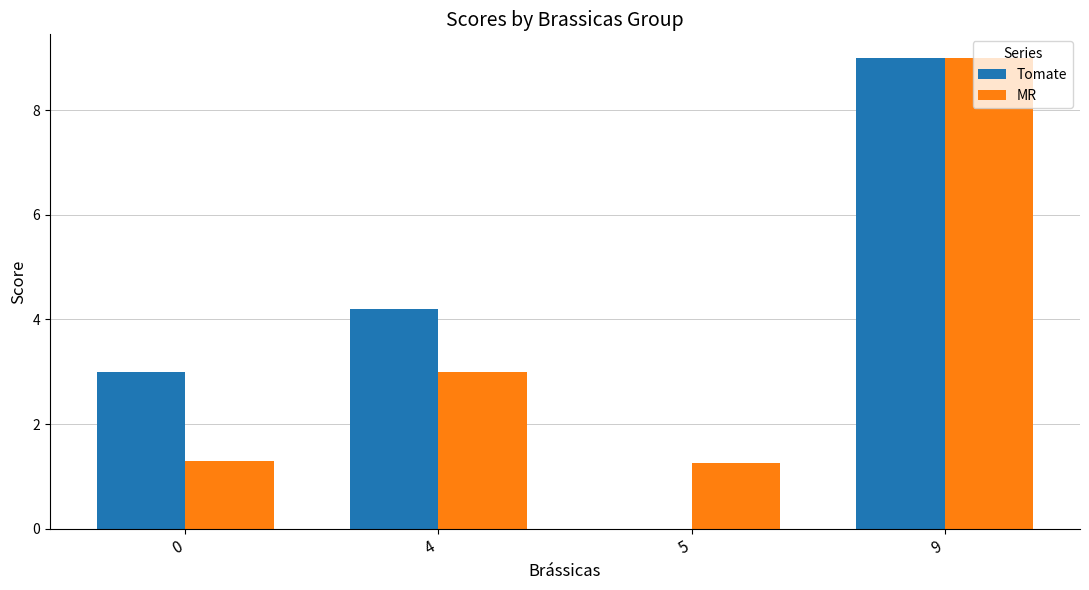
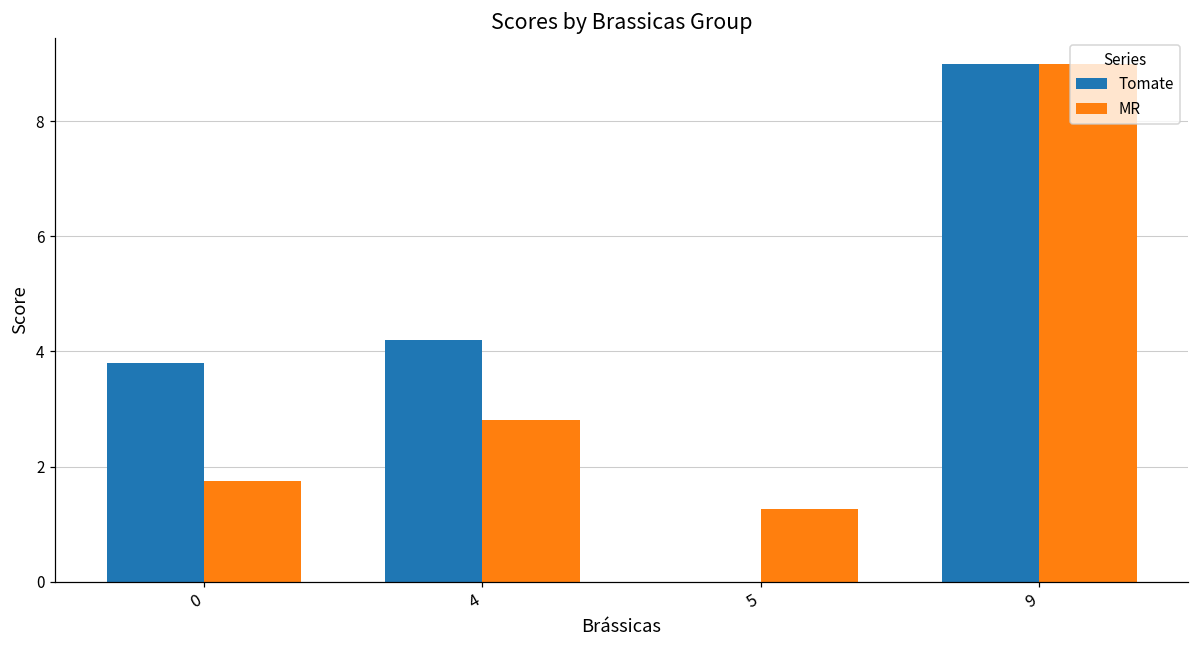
  {
    "Tomate": {
-     "0": 3.0,
+     "0": 3.8,
      "4": 4.2,
      "5": 0.0,
      "9": 9.0
    },
    "MR": {
-     "0": 1.3,
-     "4": 3.0,
+     "0": 1.8,
+     "4": 2.8,
      "5": 1.3
    }
  }
